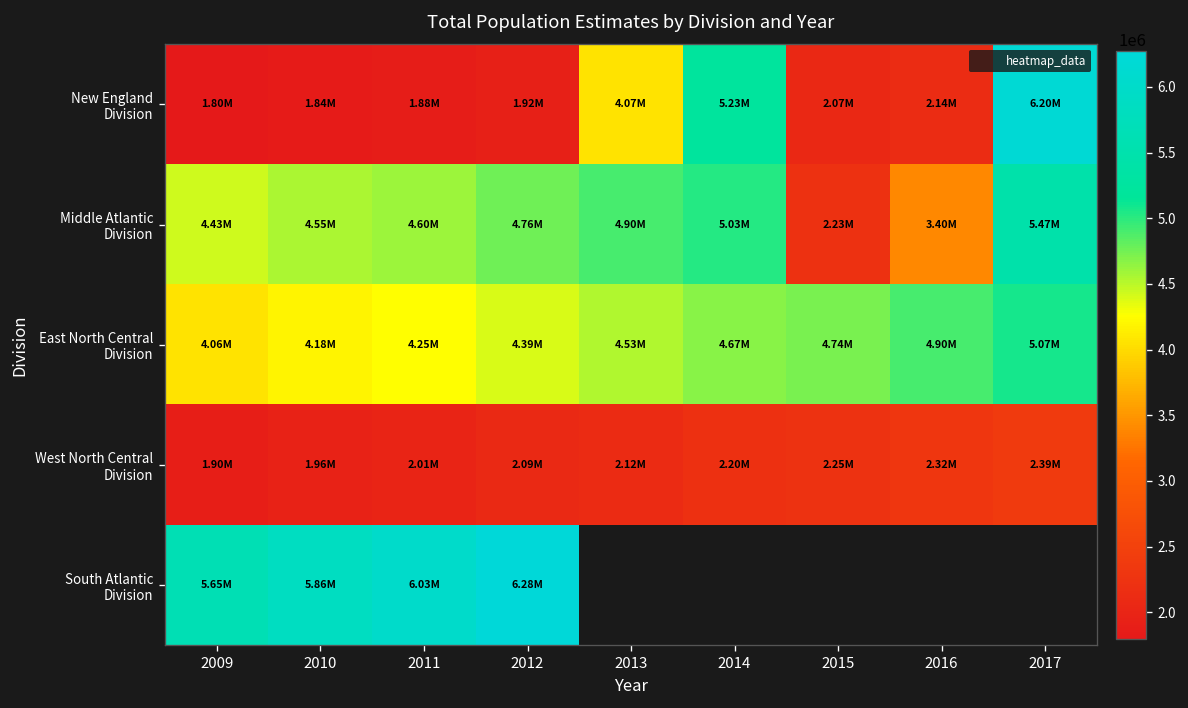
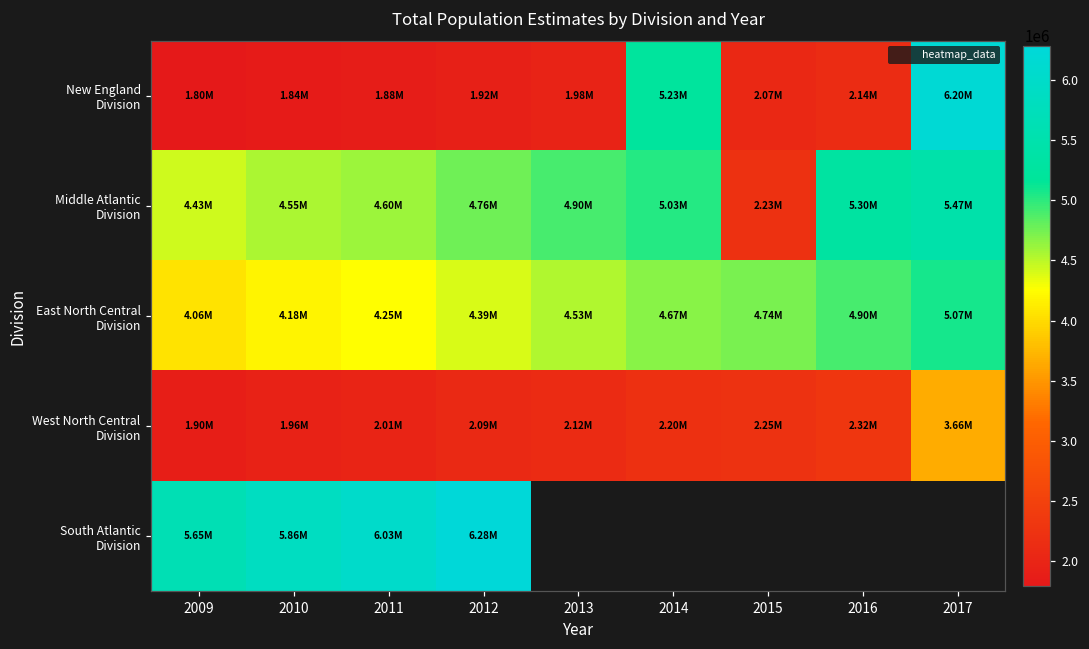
  {
    "New England Division": {
      "2009": "1.80M",
      "2010": "1.84M",
      "2011": "1.88M",
      "2012": "1.92M",
-     "2013": "4.07M",
+     "2013": "1.98M",
      "2014": "5.23M",
      "2015": "2.07M",
      "2016": "2.14M",
      "2017": "6.20M"
    },
    "Middle Atlantic Division": {
      "2009": "4.43M",
      "2010": "4.55M",
      "2011": "4.60M",
      "2012": "4.76M",
      "2013": "4.90M",
      "2014": "5.03M",
      "2015": "2.23M",
-     "2016": "3.40M",
+     "2016": "5.30M",
      "2017": "5.47M"
    },
    "East North Central Division": {
      "2009": "4.06M",
      "2010": "4.18M",
      "2011": "4.25M",
      "2012": "4.39M",
      "2013": "4.53M",
      "2014": "4.67M",
      "2015": "4.74M",
      "2016": "4.90M",
      "2017": "5.07M"
    },
    "West North Central Division": {
      "2009": "1.90M",
      "2010": "1.96M",
      "2011": "2.01M",
      "2012": "2.09M",
      "2013": "2.12M",
      "2014": "2.20M",
      "2015": "2.25M",
      "2016": "2.32M",
-     "2017": "2.39M"
+     "2017": "3.66M"
    },
    "South Atlantic Division": {
      "2009": "5.65M",
      "2010": "5.86M",
      "2011": "6.03M",
      "2012": "6.28M"
    }
  }
